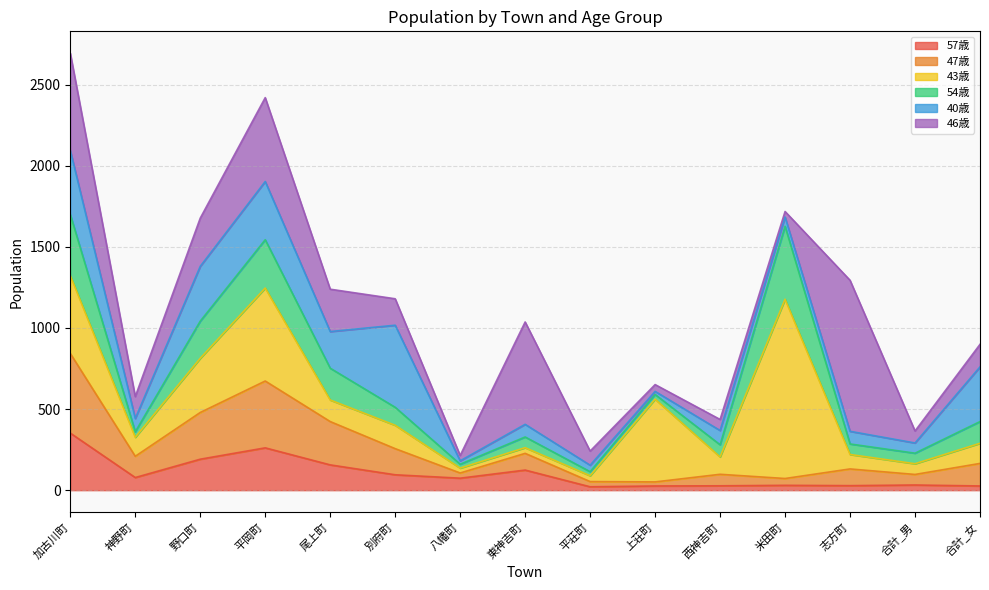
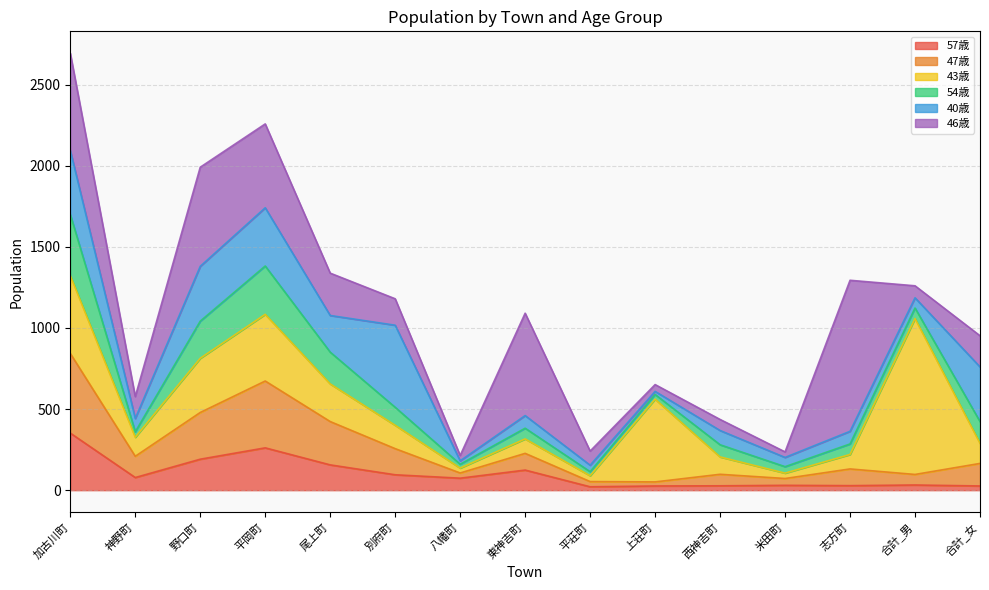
  {
    "43歳": {
      "加古川町": 480,
      "神野町": 120,
      "野口町": 330,
-     "平岡町": 570,
-     "尾上町": 130,
+     "平岡町": 410,
+     "尾上町": 230,
      "別府町": 140,
      "八幡町": 30,
-     "東神吉町": 40,
+     "東神吉町": 90,
      "平荘町": 40,
      "上荘町": 510,
      "西神吉町": 110,
-     "米田町": 1110,
+     "米田町": 30,
      "志方町": 90,
-     "合計_男": 70,
+     "合計_男": 960,
      "合計_女": 120
    },
    "54歳": {
      "加古川町": 380,
      "神野町": 30,
      "野口町": 230,
      "平岡町": 300,
      "尾上町": 200,
      "別府町": 110,
      "八幡町": 20,
      "東神吉町": 70,
      "平荘町": 30,
      "上荘町": 30,
      "西神吉町": 80,
-     "米田町": 450,
+     "米田町": 40,
      "志方町": 70,
      "合計_男": 70,
      "合計_女": 130
    },
    "40歳": {
      "加古川町": 400,
      "神野町": 80,
      "野口町": 340,
      "平岡町": 360,
      "尾上町": 230,
      "別府町": 510,
      "八幡町": 20,
      "東神吉町": 80,
      "平荘町": 40,
      "上荘町": 20,
      "西神吉町": 90,
      "米田町": 60,
      "志方町": 80,
      "合計_男": 60,
      "合計_女": 340
    },
    "46歳": {
      "加古川町": 600,
      "神野町": 140,
-     "野口町": 300,
+     "野口町": 610,
      "平岡町": 520,
      "尾上町": 260,
      "別府町": 160,
      "八幡町": 30,
      "東神吉町": 630,
      "平荘町": 90,
      "上荘町": 40,
      "西神吉町": 70,
      "米田町": 30,
      "志方町": 930,
      "合計_男": 70,
-     "合計_女": 140
+     "合計_女": 190
    }
  }
